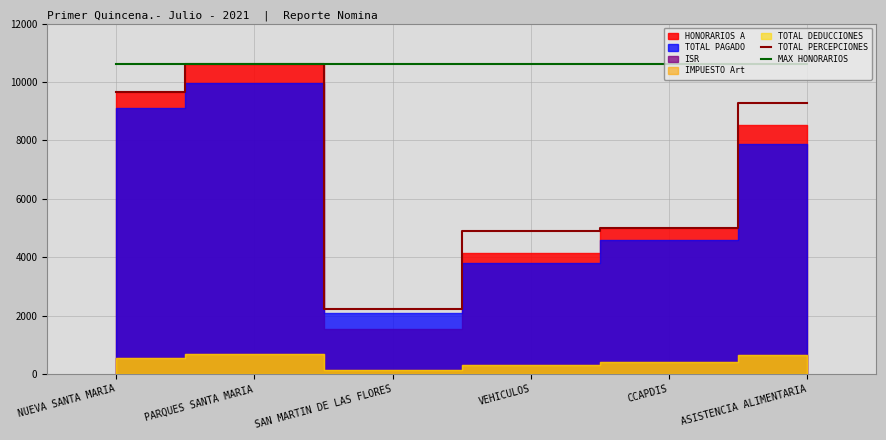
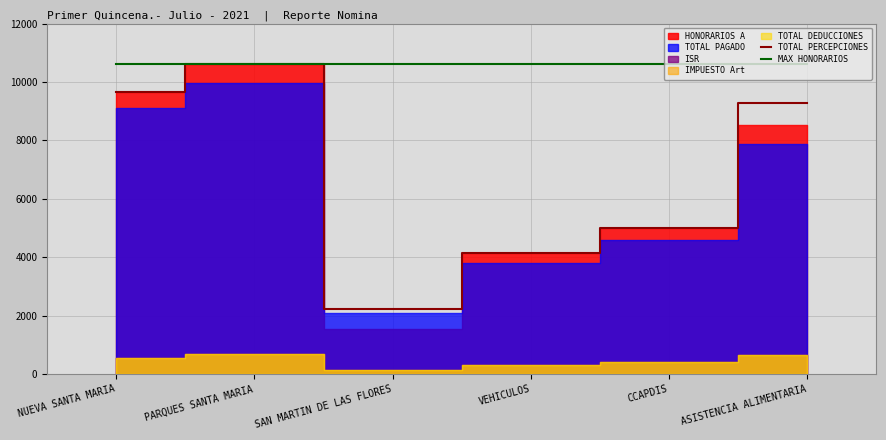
  {
    "TOTAL PERCEPCIONES": {
      "SAN MARTIN DE LAS FLORES": 2200,
-     "VEHICULOS": 4900,
+     "VEHICULOS": 4100,
      "CCAPDIS": 5000,
      "ASISTENCIA ALIMENTARIA": 9300
    },
    "MAX HONORARIOS": {
      "NUEVA SANTA MARIA": 10600,
      "SAN MARTIN DE LAS FLORES": 10600,
      "VEHICULOS": 10600
    }
  }
